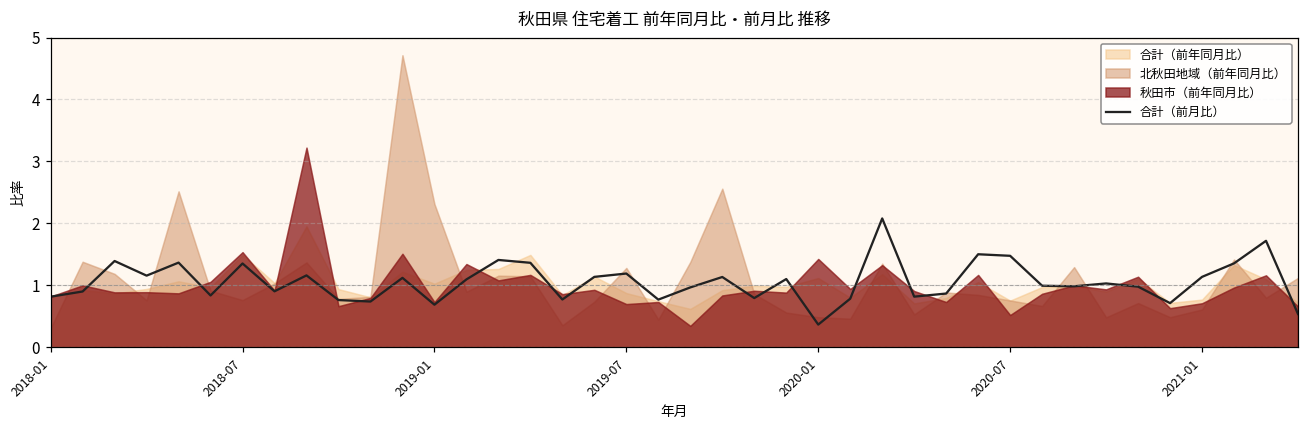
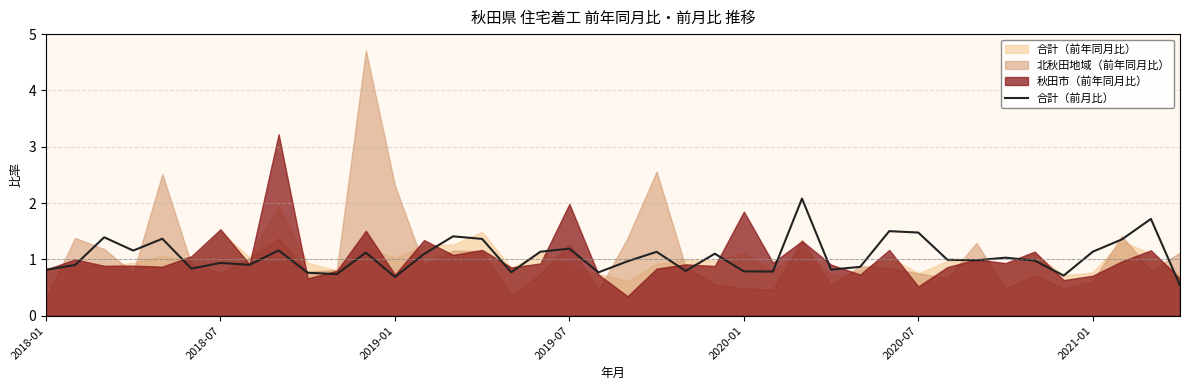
  {
    "合計（前月比）": {
-     "2018-07": 1.4,
+     "2018-07": 0.9,
      "2019-07": 1.2,
-     "2020-01": 0.4,
+     "2020-01": 0.8,
      "2020-07": 1.5,
      "2021-01": 1.1
    },
    "秋田市（前年同月比）": {
-     "2019-07": 0.7,
-     "2020-01": 1.4,
+     "2019-07": 2.0,
+     "2020-01": 1.8,
      "2020-07": 0.5,
      "2021-01": 0.7
    }
  }
